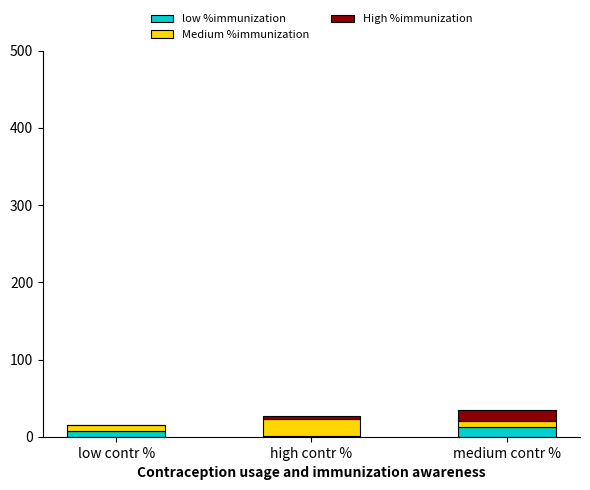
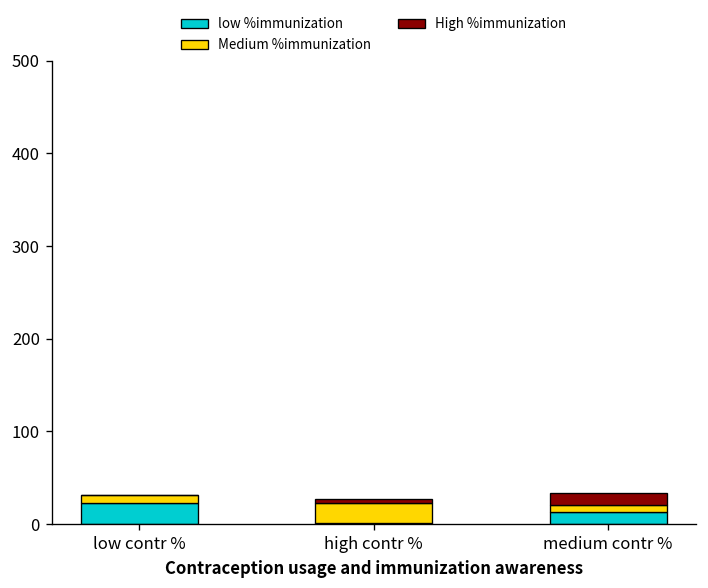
  {
    "low %immunization": {
-     "low contr %": 10,
+     "low contr %": 20,
      "medium contr %": 10
    },
    "Medium %immunization": {
      "low contr %": 10,
      "high contr %": 20,
      "medium contr %": 10
    },
    "High %immunization": {
      "low contr %": 0,
      "high contr %": 0,
      "medium contr %": 10
    }
  }
